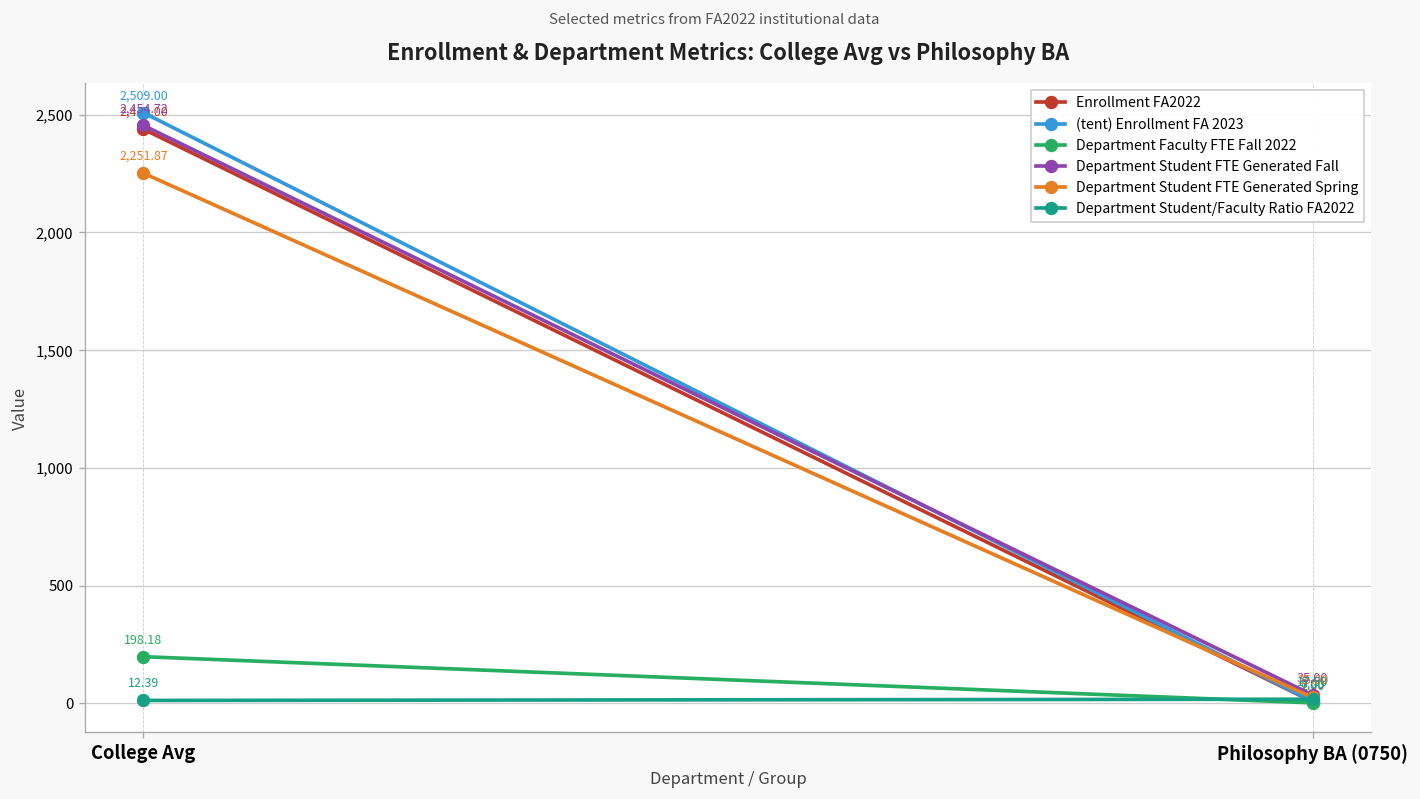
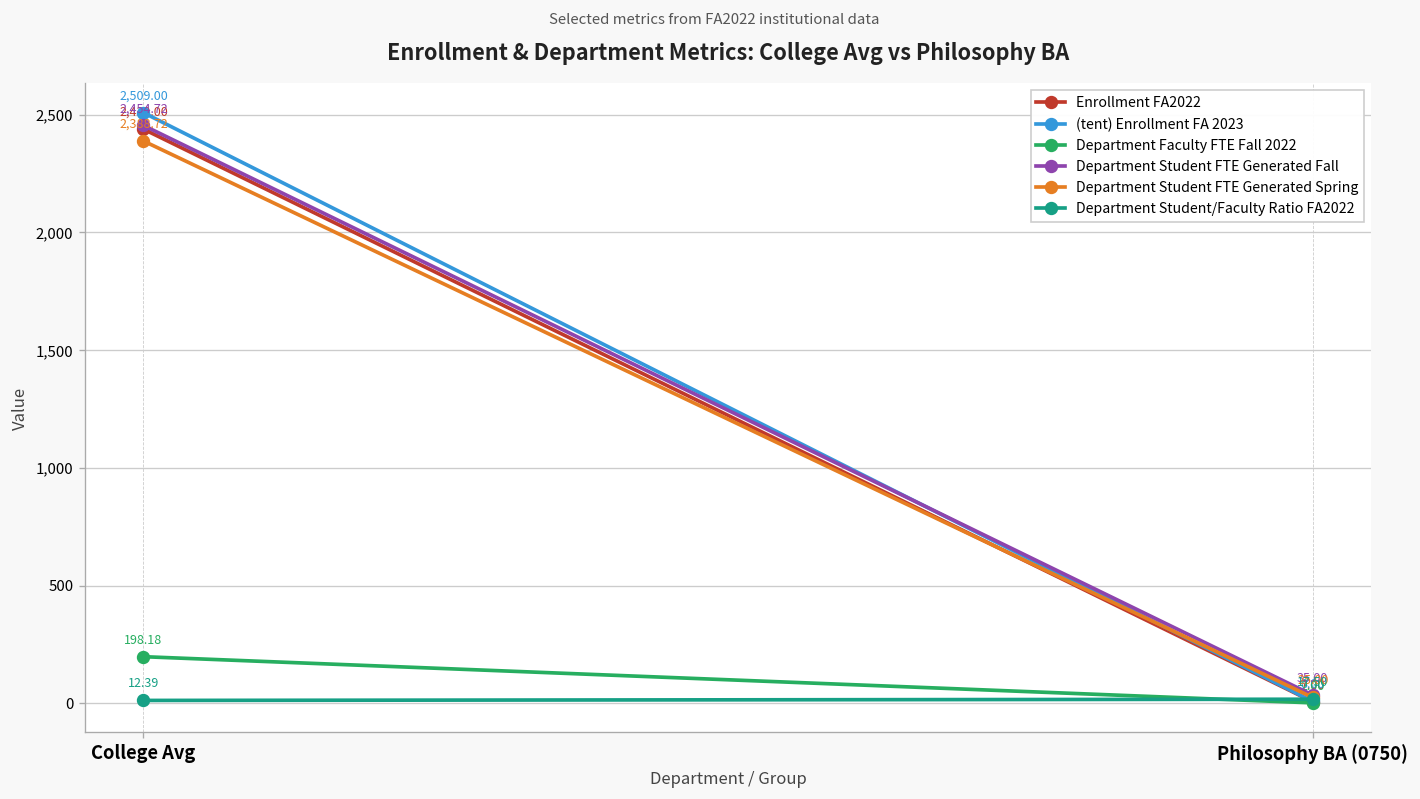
  {
    "(tent) Enrollment FA 2023": {
      "College Avg": "2,509.00"
    },
    "Department Student FTE Generated Spring": {
-     "College Avg": "2,251.87"
+     "College Avg": "2,388.72"
    }
  }
